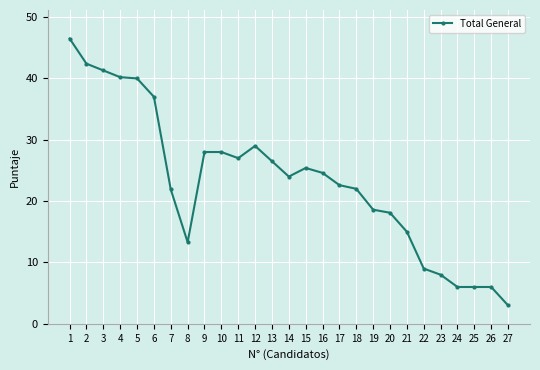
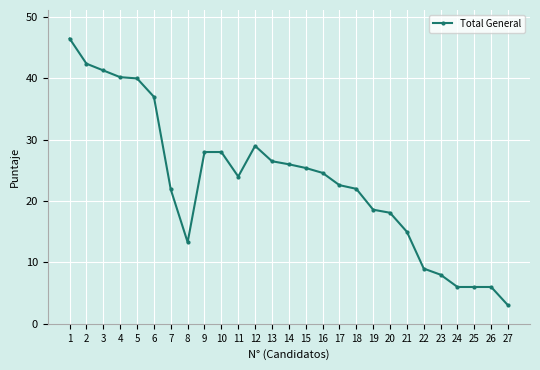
  {
    "1": 47,
    "2": 42,
    "3": 41,
    "4": 40,
    "5": 40,
    "6": 37,
    "7": 22,
    "8": 13,
    "9": 28,
    "10": 28,
-   "11": 27,
+   "11": 24,
    "12": 29,
    "13": 27,
-   "14": 24,
+   "14": 26,
    "15": 25,
    "16": 25,
    "17": 23,
    "18": 22,
    "19": 19,
    "20": 18,
    "21": 15,
    "22": 9,
    "23": 8,
    "24": 6,
    "25": 6,
    "26": 6,
    "27": 3
  }
